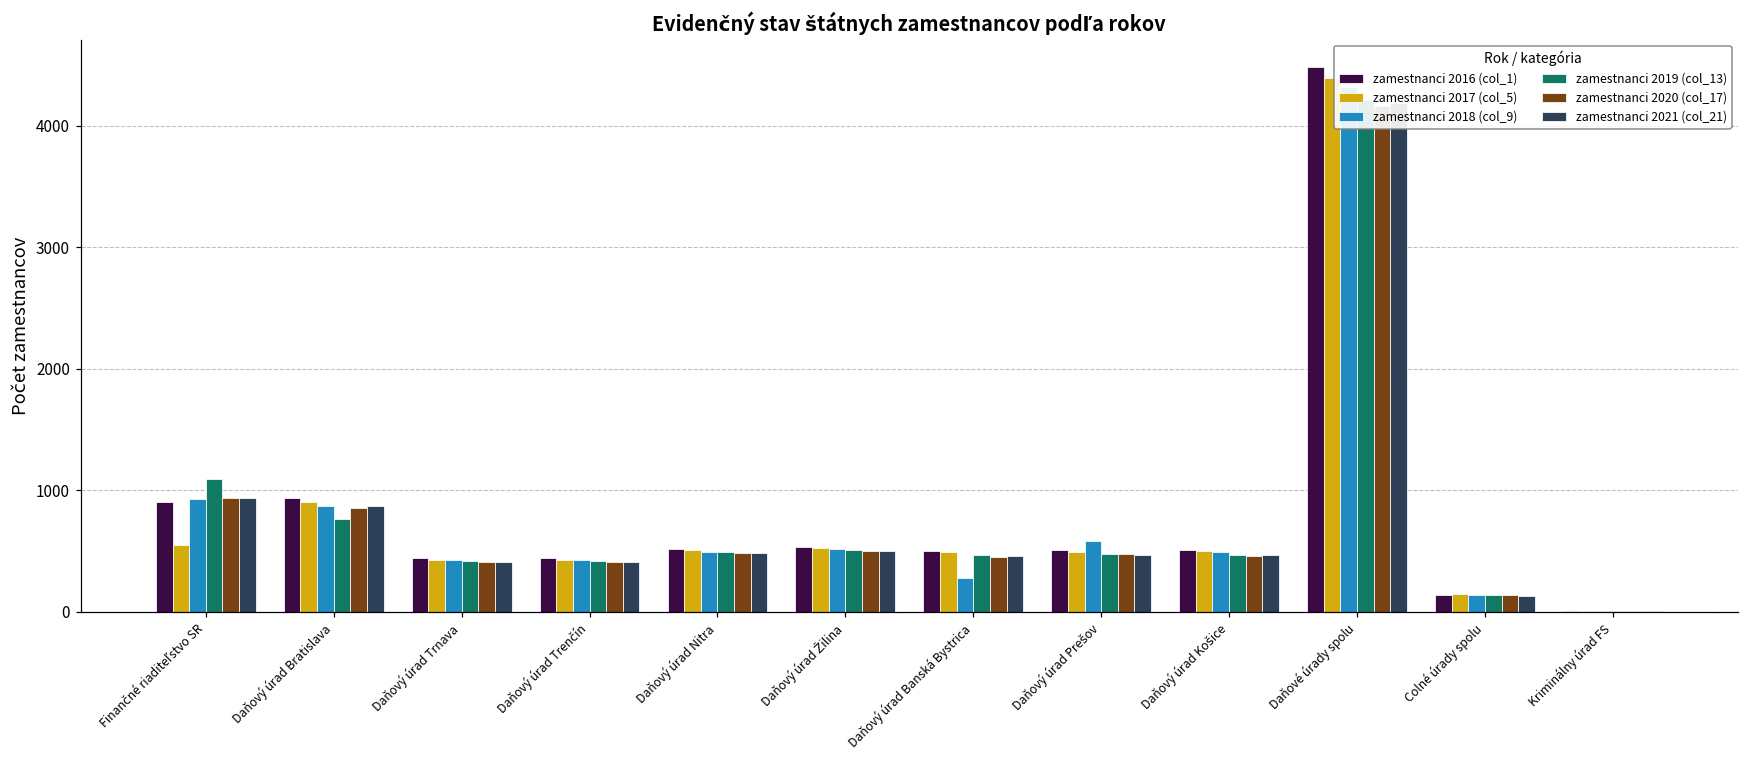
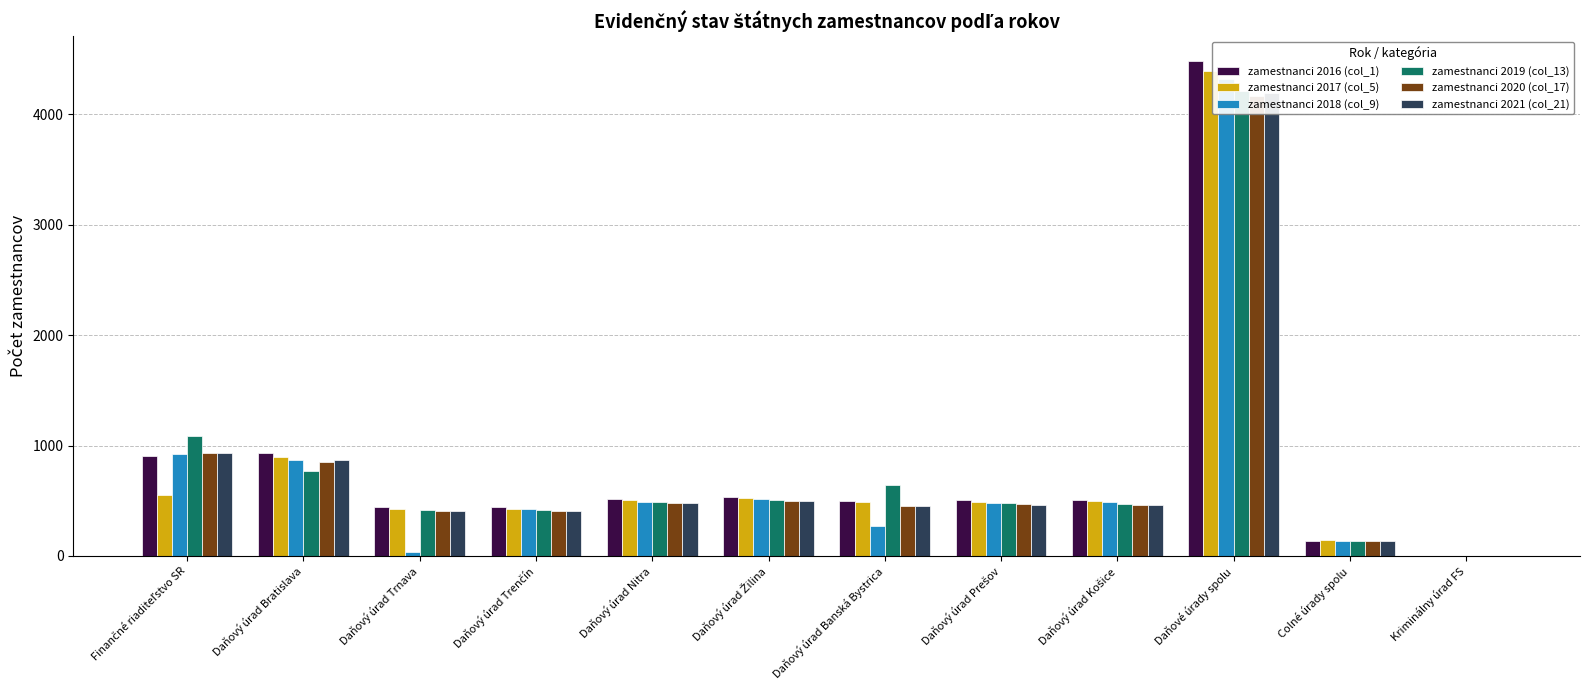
  {
    "zamestnanci 2017 (col_5)": {
      "Finančné riaditeľstvo SR": 550,
      "Daňový úrad Bratislava": 900,
      "Daňový úrad Trnava": 430,
      "Daňový úrad Trenčín": 430,
      "Daňový úrad Nitra": 500,
      "Daňový úrad Žilina": 520,
      "Daňový úrad Banská Bystrica": 490,
      "Daňový úrad Prešov": 490,
      "Daňový úrad Košice": 500,
      "Daňové úrady spolu": 4390,
      "Colné úrady spolu": 140
    },
    "zamestnanci 2018 (col_9)": {
      "Finančné riaditeľstvo SR": 920,
      "Daňový úrad Bratislava": 870,
-     "Daňový úrad Trnava": 430,
+     "Daňový úrad Trnava": 40,
      "Daňový úrad Trenčín": 430,
      "Daňový úrad Nitra": 490,
      "Daňový úrad Žilina": 520,
      "Daňový úrad Banská Bystrica": 270,
-     "Daňový úrad Prešov": 580,
+     "Daňový úrad Prešov": 480,
      "Daňový úrad Košice": 490,
      "Colné úrady spolu": 140
    },
    "zamestnanci 2019 (col_13)": {
      "Finančné riaditeľstvo SR": 1090,
      "Daňový úrad Bratislava": 770,
      "Daňový úrad Trnava": 410,
      "Daňový úrad Trenčín": 410,
      "Daňový úrad Nitra": 490,
      "Daňový úrad Žilina": 510,
-     "Daňový úrad Banská Bystrica": 470,
+     "Daňový úrad Banská Bystrica": 650,
      "Daňový úrad Prešov": 480,
      "Daňový úrad Košice": 470,
      "Colné úrady spolu": 140
    },
    "zamestnanci 2020 (col_17)": {
      "Finančné riaditeľstvo SR": 930,
      "Daňový úrad Bratislava": 850,
      "Daňový úrad Trnava": 410,
      "Daňový úrad Trenčín": 410,
      "Daňový úrad Nitra": 480,
      "Daňový úrad Žilina": 500,
      "Daňový úrad Banská Bystrica": 450,
      "Daňový úrad Prešov": 470,
      "Daňový úrad Košice": 460,
      "Colné úrady spolu": 140
    }
  }
